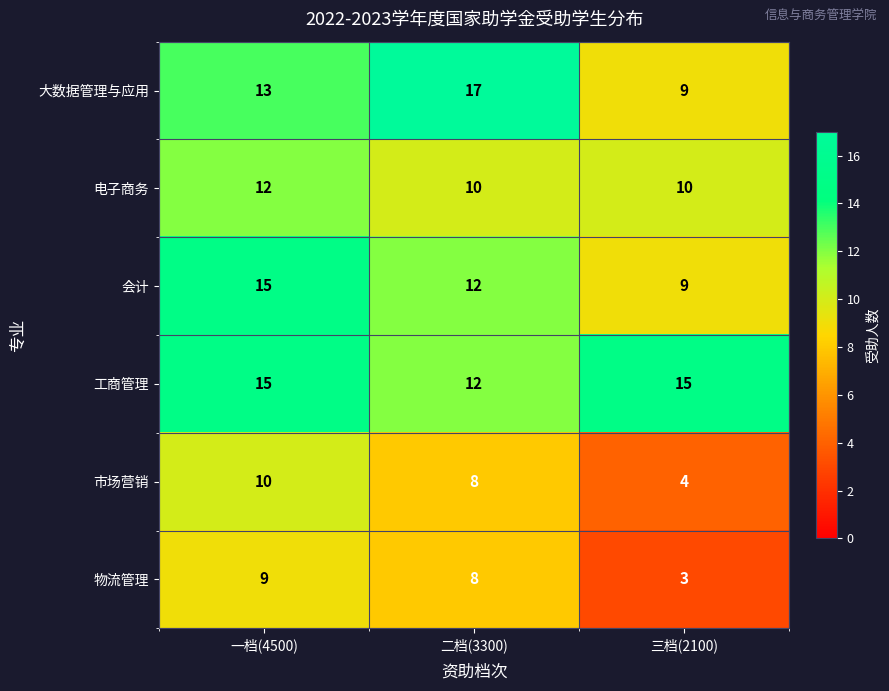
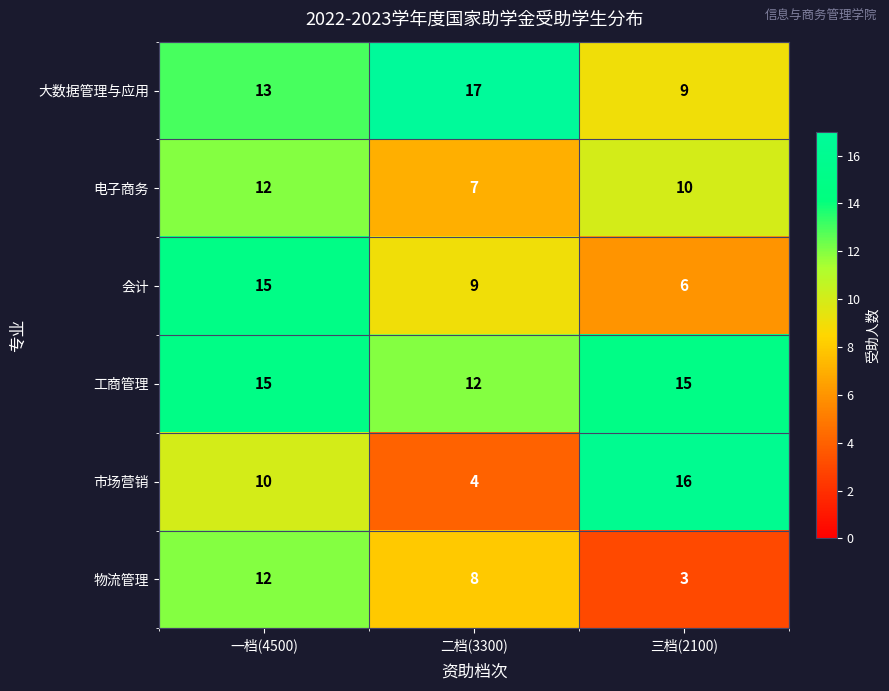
  {
    "大数据管理与应用": {
      "一档(4500)": 13,
      "二档(3300)": 17,
      "三档(2100)": 9
    },
    "电子商务": {
      "一档(4500)": 12,
-     "二档(3300)": 10,
+     "二档(3300)": 7,
      "三档(2100)": 10
    },
    "会计": {
      "一档(4500)": 15,
-     "二档(3300)": 12,
-     "三档(2100)": 9
+     "二档(3300)": 9,
+     "三档(2100)": 6
    },
    "工商管理": {
      "一档(4500)": 15,
      "二档(3300)": 12,
      "三档(2100)": 15
    },
    "市场营销": {
      "一档(4500)": 10,
-     "二档(3300)": 8,
-     "三档(2100)": 4
+     "二档(3300)": 4,
+     "三档(2100)": 16
    },
    "物流管理": {
-     "一档(4500)": 9,
+     "一档(4500)": 12,
      "二档(3300)": 8,
      "三档(2100)": 3
    }
  }
